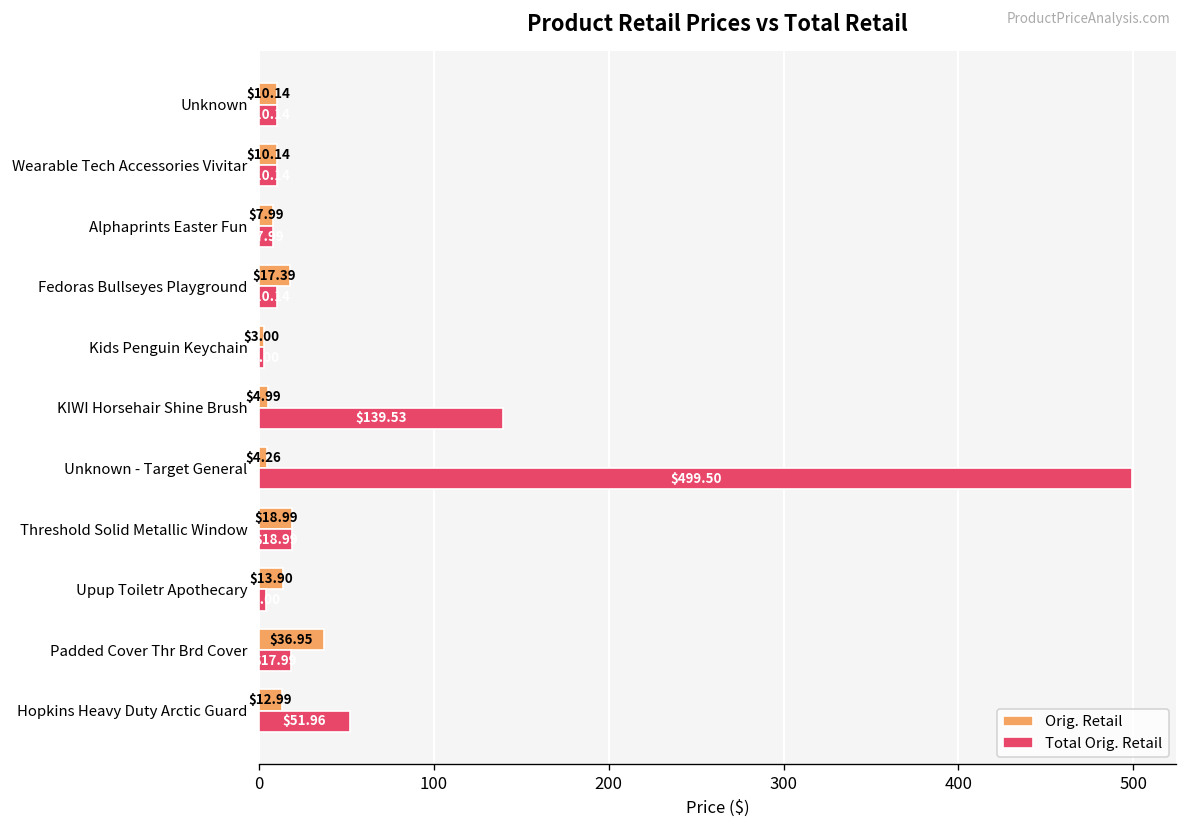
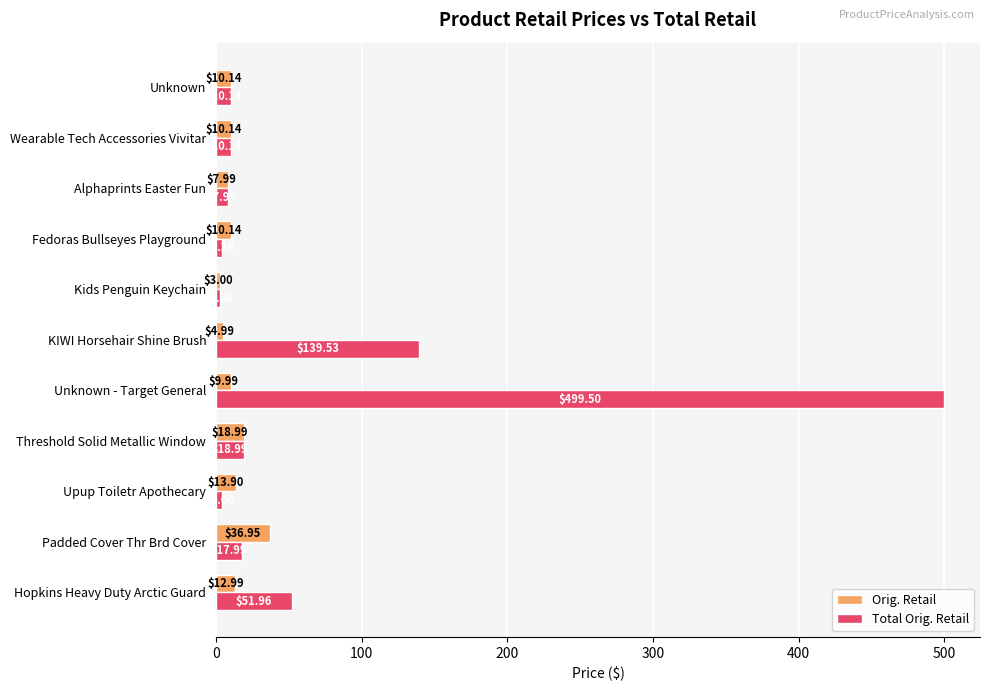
  {
    "Orig. Retail": {
      "Unknown": "$10.14",
      "Wearable Tech Accessories Vivitar": "$10.14",
      "Alphaprints Easter Fun": "$7.99",
-     "Fedoras Bullseyes Playground": "$17.39",
+     "Fedoras Bullseyes Playground": "$10.14",
      "Kids Penguin Keychain": "$3.00",
      "KIWI Horsehair Shine Brush": "$4.99",
-     "Unknown - Target General": "$4.26",
+     "Unknown - Target General": "$9.99",
      "Threshold Solid Metallic Window": "$18.99",
      "Upup Toiletr Apothecary": "$13.90",
      "Padded Cover Thr Brd Cover": "$36.95",
      "Hopkins Heavy Duty Arctic Guard": "$12.99"
    },
    "Total Orig. Retail": {
-     "Fedoras Bullseyes Playground": "10",
+     "Fedoras Bullseyes Playground": "4",
      "Upup Toiletr Apothecary": "4"
    }
  }
